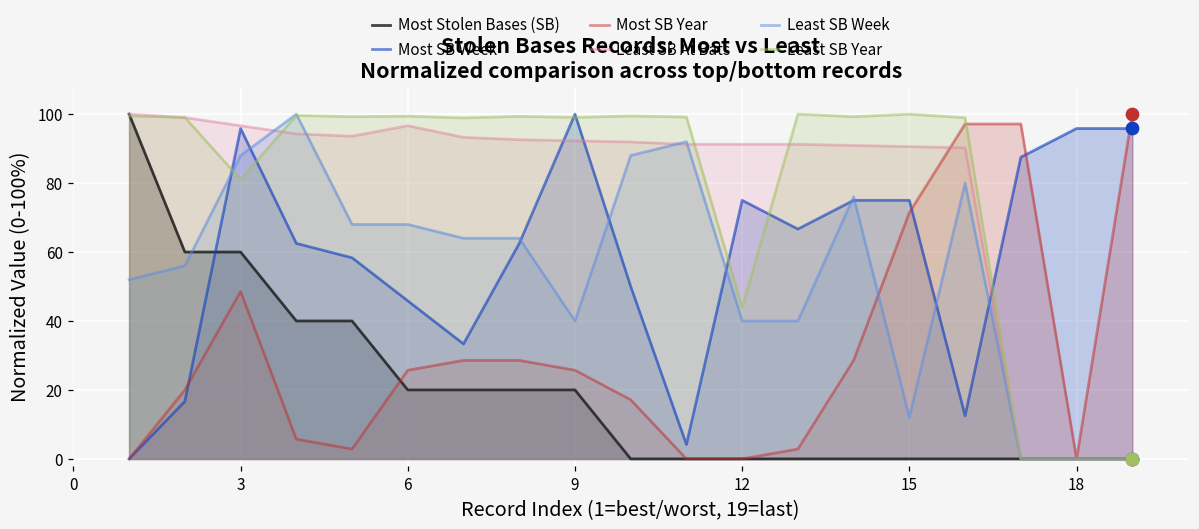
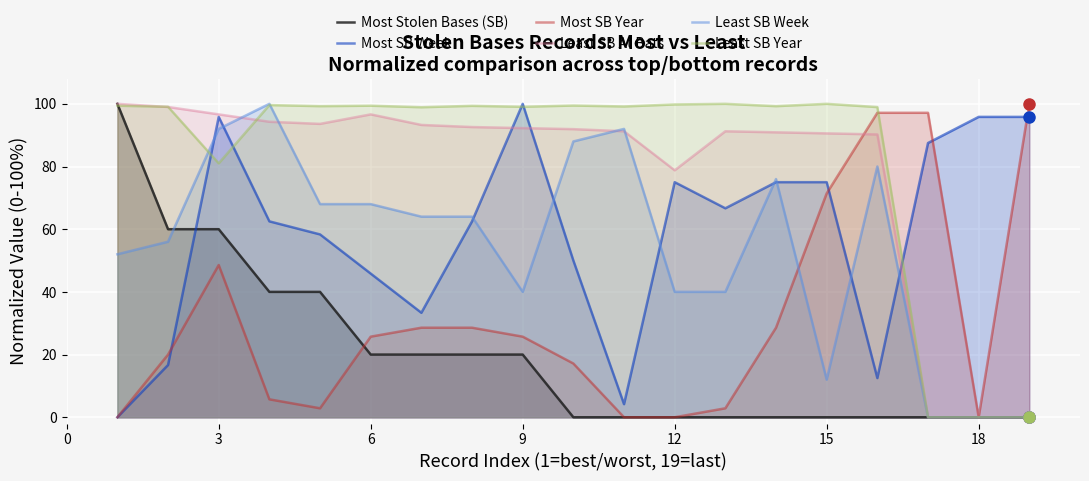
  {
    "Least SB At Bats": {
      "6": 97,
      "9": 92,
-     "12": 91,
+     "12": 79,
      "15": 91
    },
    "Least SB Week": {
-     "3": 88,
+     "3": 92,
      "6": 68,
      "9": 40,
      "12": 40,
      "15": 12
    },
    "Least SB Year": {
      "3": 81,
      "6": 99,
      "9": 99,
-     "12": 44,
+     "12": 100,
      "15": 100
    }
  }
